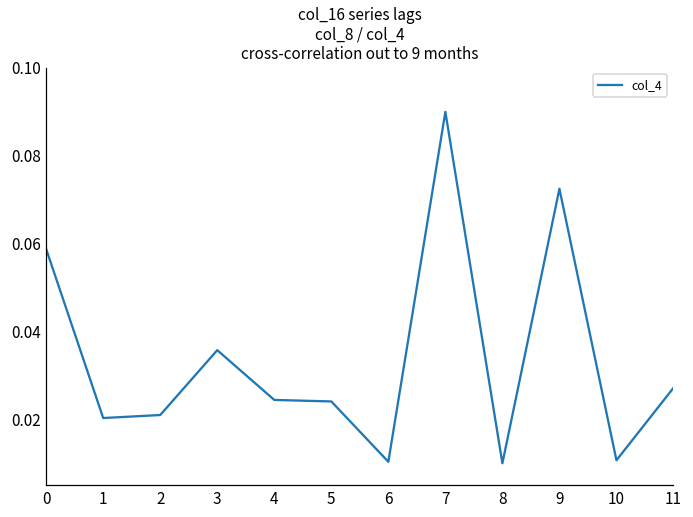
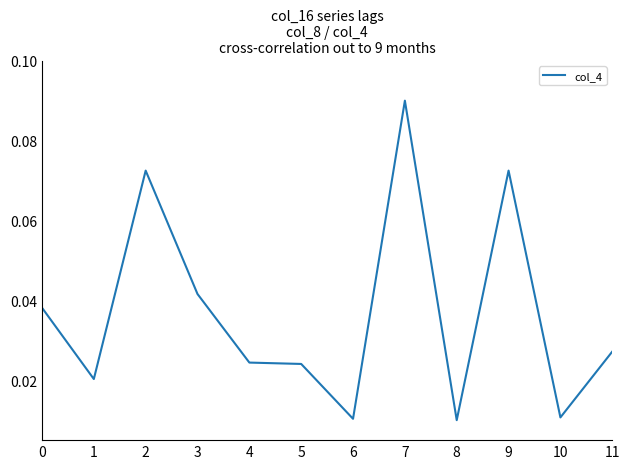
  {
-   "0": 0.059,
+   "0": 0.038,
    "1": 0.020,
-   "2": 0.021,
-   "3": 0.036,
+   "2": 0.072,
+   "3": 0.042,
    "4": 0.024,
    "5": 0.024,
    "6": 0.010,
    "7": 0.090,
    "8": 0.010,
    "9": 0.072,
    "10": 0.011,
    "11": 0.027
  }
